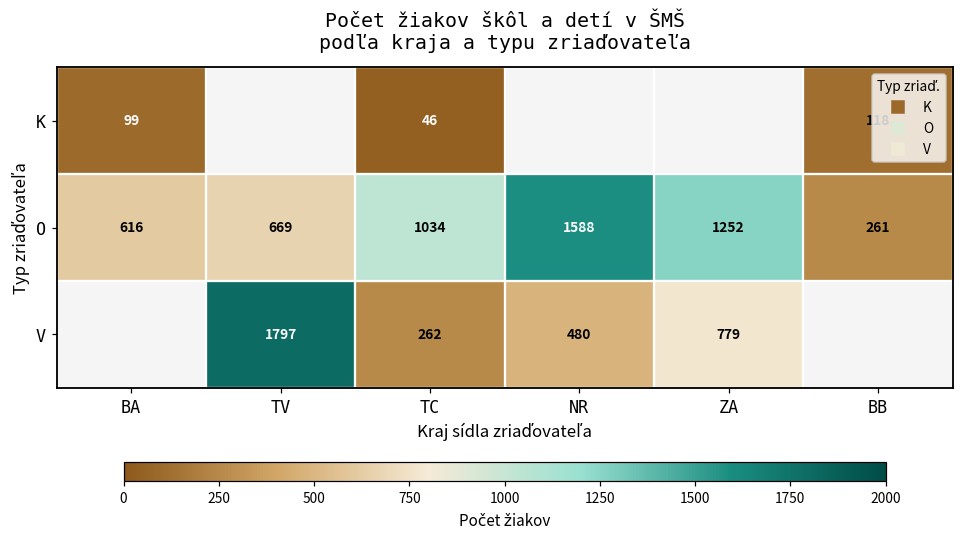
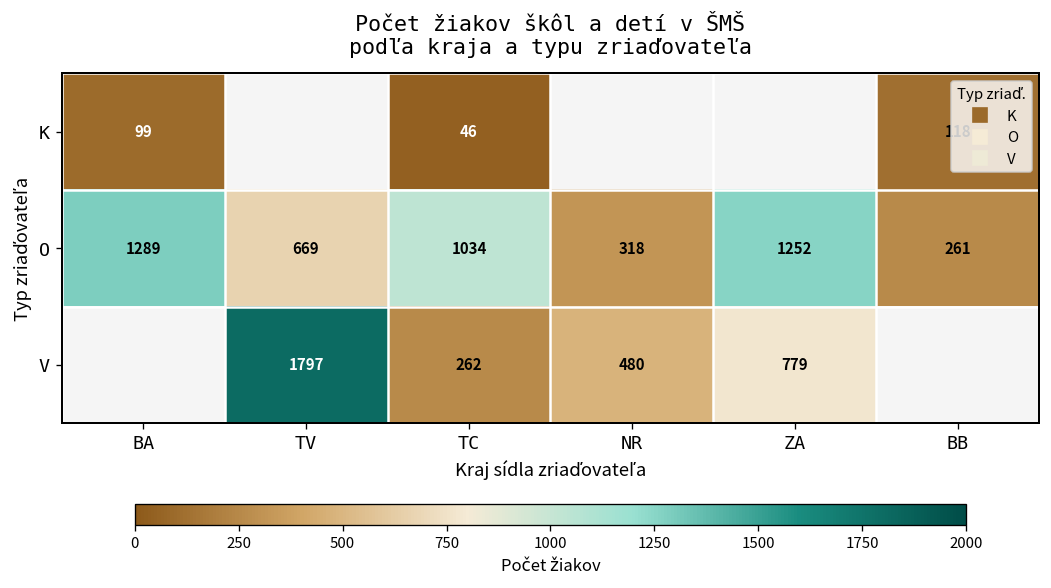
  {
    "K": {
      "BA": 99,
      "TC": 46
    },
    "O": {
-     "BA": 616,
+     "BA": 1289,
      "TV": 669,
      "TC": 1034,
-     "NR": 1588,
+     "NR": 318,
      "ZA": 1252,
      "BB": 261
    },
    "V": {
      "TV": 1797,
      "TC": 262,
      "NR": 480,
      "ZA": 779
    }
  }
